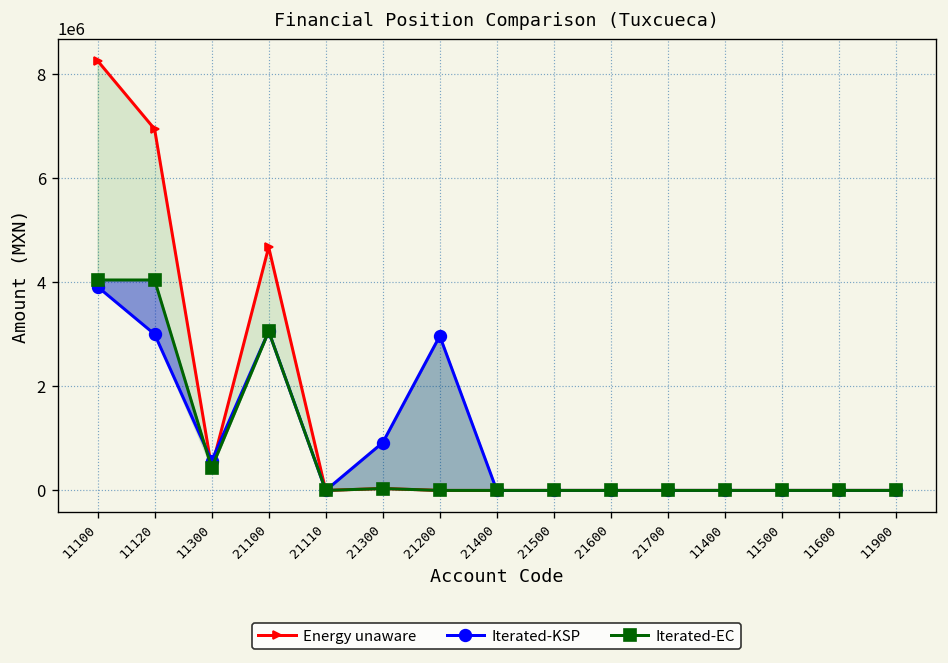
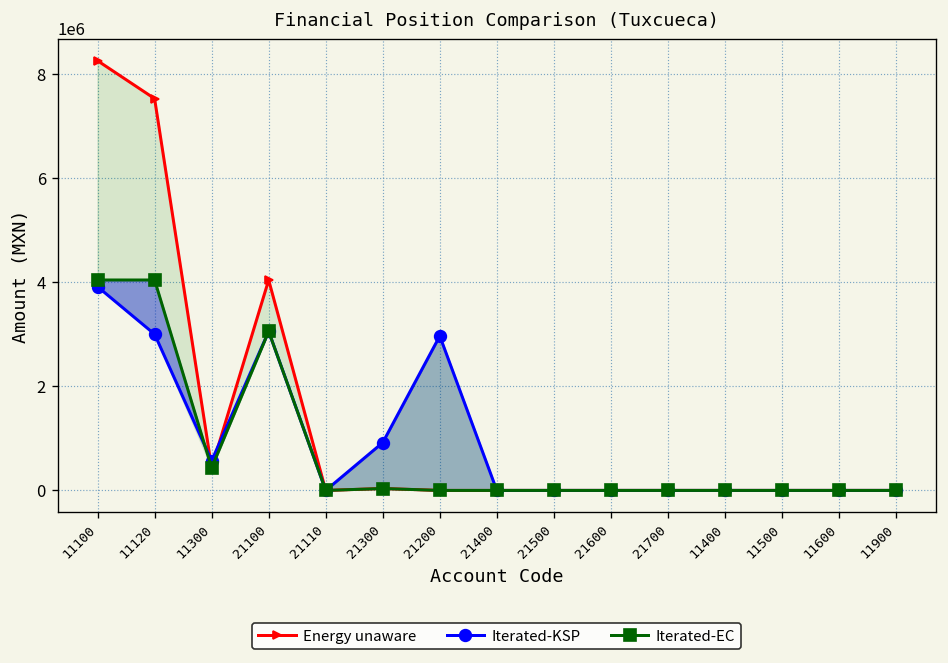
  {
    "Energy unaware": {
      "11100": 8300000,
-     "11120": 6900000,
-     "21100": 4700000
+     "11120": 7500000,
+     "21100": 4000000
    }
  }
